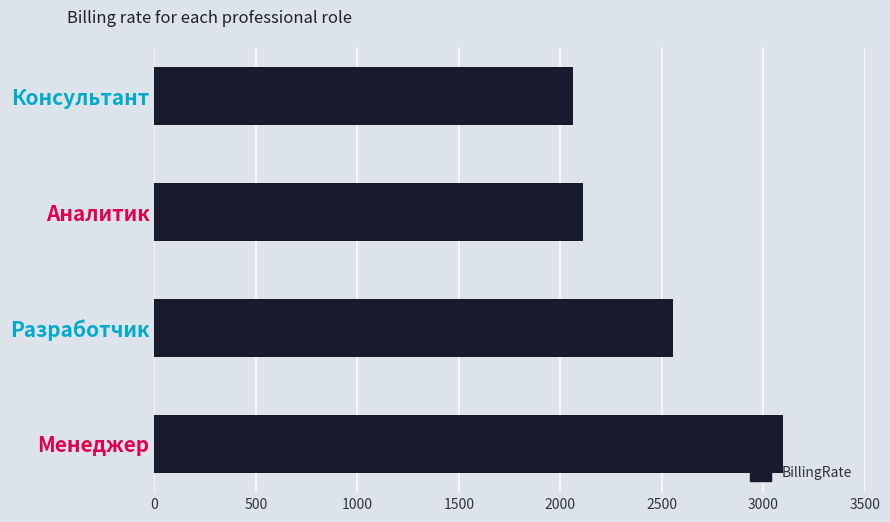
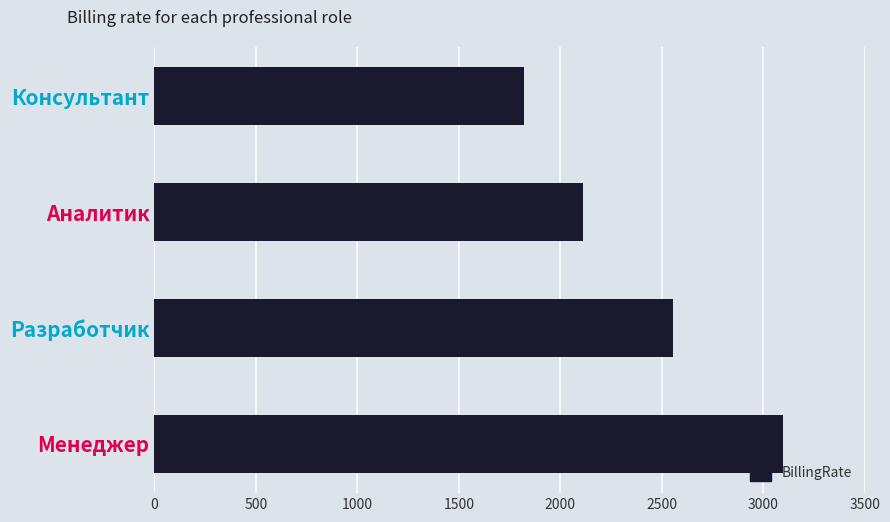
  {
-   "Консультант": 2070,
+   "Консультант": 1820,
    "Аналитик": 2110,
    "Разработчик": 2560,
    "Менеджер": 3100
  }
